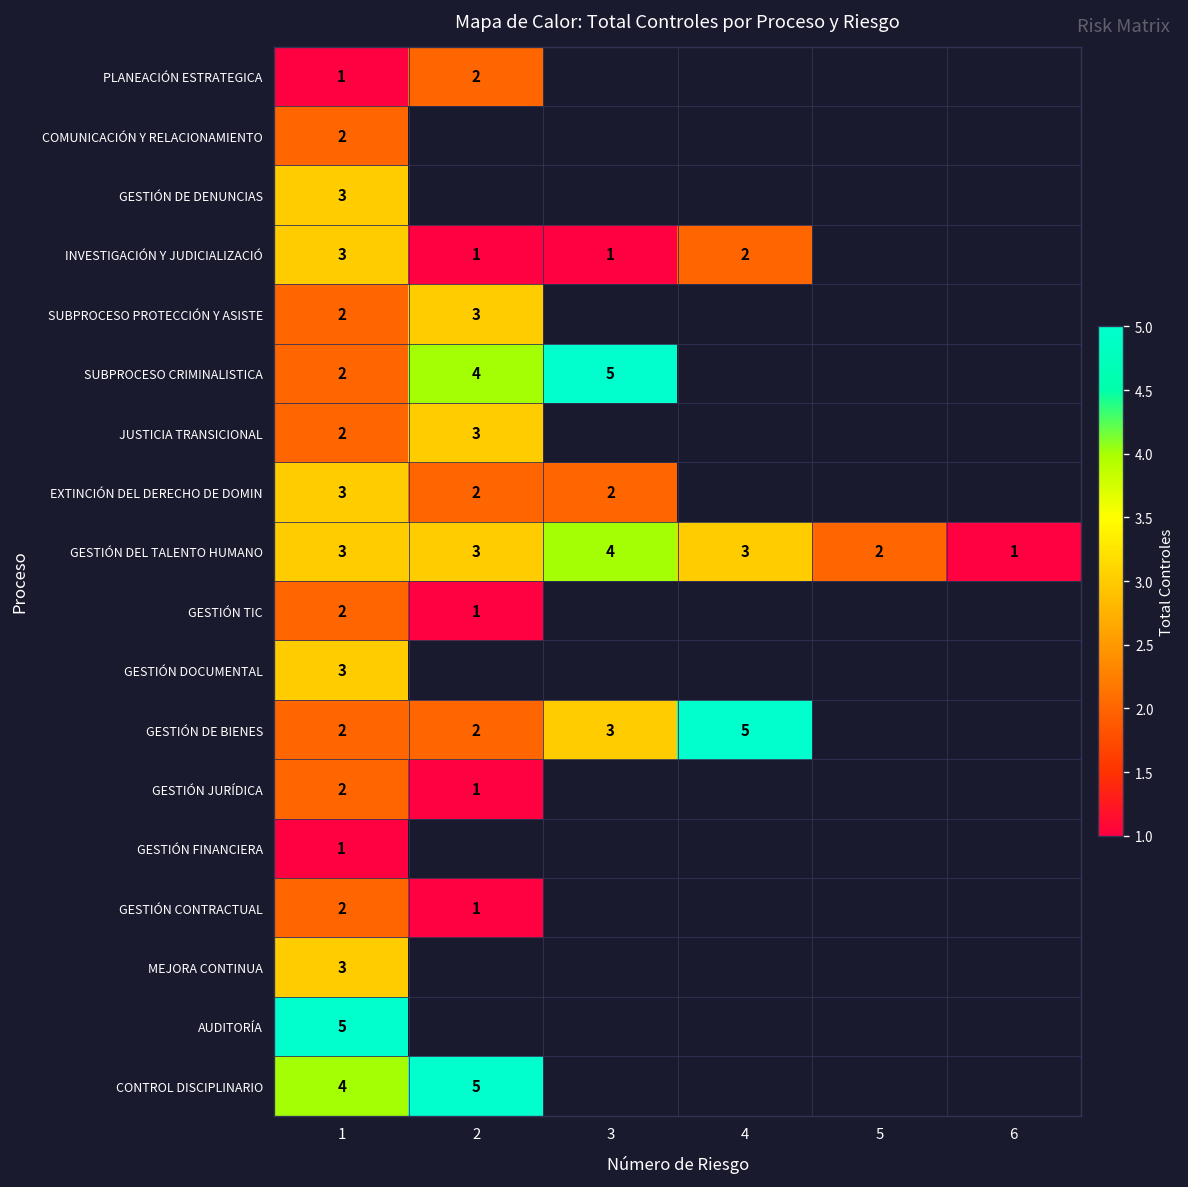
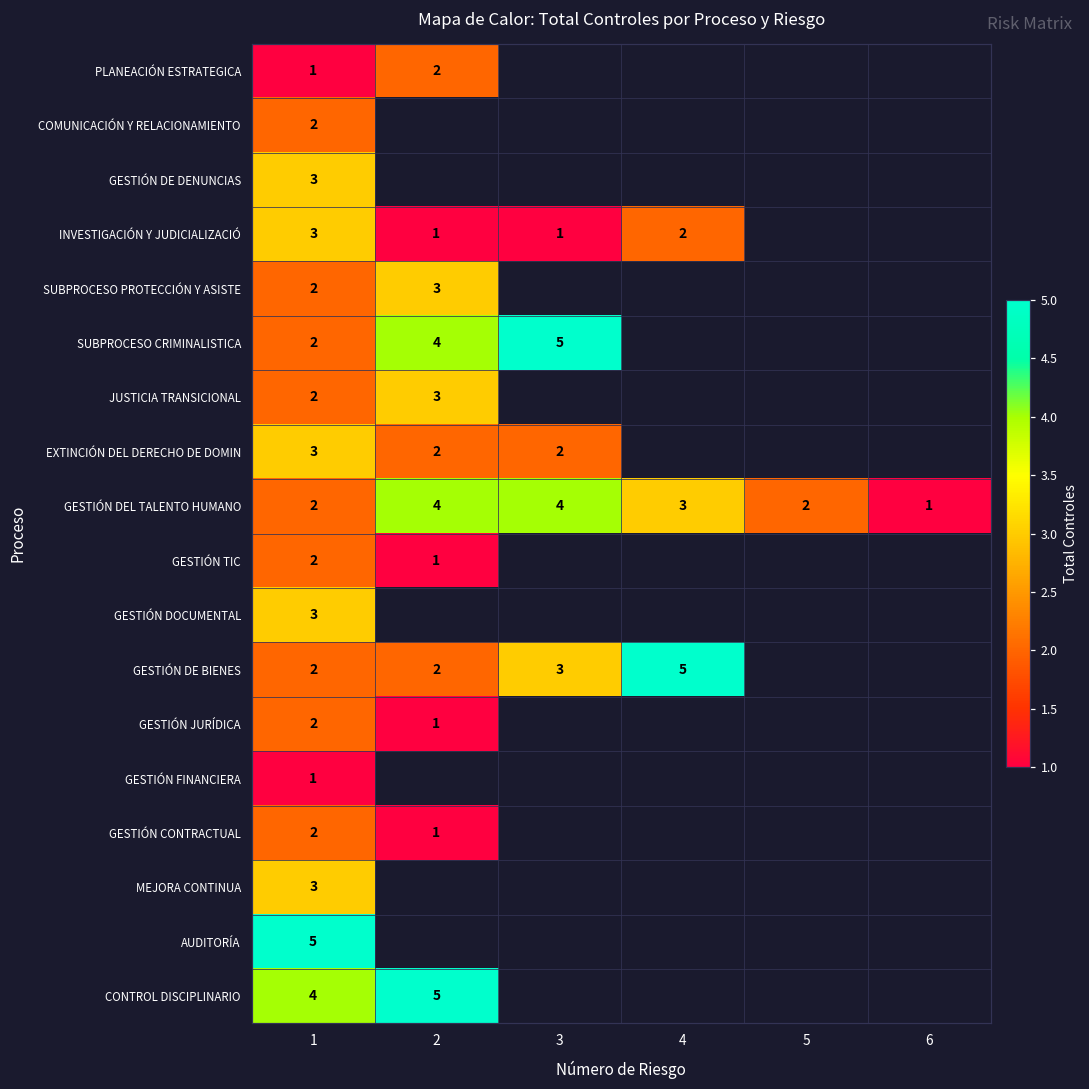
  {
    "PLANEACIÓN ESTRATEGICA": {
      "1": 1,
      "2": 2
    },
    "COMUNICACIÓN Y RELACIONAMIENTO": {
      "1": 2
    },
    "GESTIÓN DE DENUNCIAS": {
      "1": 3
    },
    "INVESTIGACIÓN Y JUDICIALIZACIÓ": {
      "1": 3,
      "2": 1,
      "3": 1,
      "4": 2
    },
    "SUBPROCESO PROTECCIÓN Y ASISTE": {
      "1": 2,
      "2": 3
    },
    "SUBPROCESO CRIMINALISTICA": {
      "1": 2,
      "2": 4,
      "3": 5
    },
    "JUSTICIA TRANSICIONAL": {
      "1": 2,
      "2": 3
    },
    "EXTINCIÓN DEL DERECHO DE DOMIN": {
      "1": 3,
      "2": 2,
      "3": 2
    },
    "GESTIÓN DEL TALENTO HUMANO": {
-     "1": 3,
-     "2": 3,
+     "1": 2,
+     "2": 4,
      "3": 4,
      "4": 3,
      "5": 2,
      "6": 1
    },
    "GESTIÓN TIC": {
      "1": 2,
      "2": 1
    },
    "GESTIÓN DOCUMENTAL": {
      "1": 3
    },
    "GESTIÓN DE BIENES": {
      "1": 2,
      "2": 2,
      "3": 3,
      "4": 5
    },
    "GESTIÓN JURÍDICA": {
      "1": 2,
      "2": 1
    },
    "GESTIÓN FINANCIERA": {
      "1": 1
    },
    "GESTIÓN CONTRACTUAL": {
      "1": 2,
      "2": 1
    },
    "MEJORA CONTINUA": {
      "1": 3
    },
    "AUDITORÍA": {
      "1": 5
    },
    "CONTROL DISCIPLINARIO": {
      "1": 4,
      "2": 5
    }
  }
